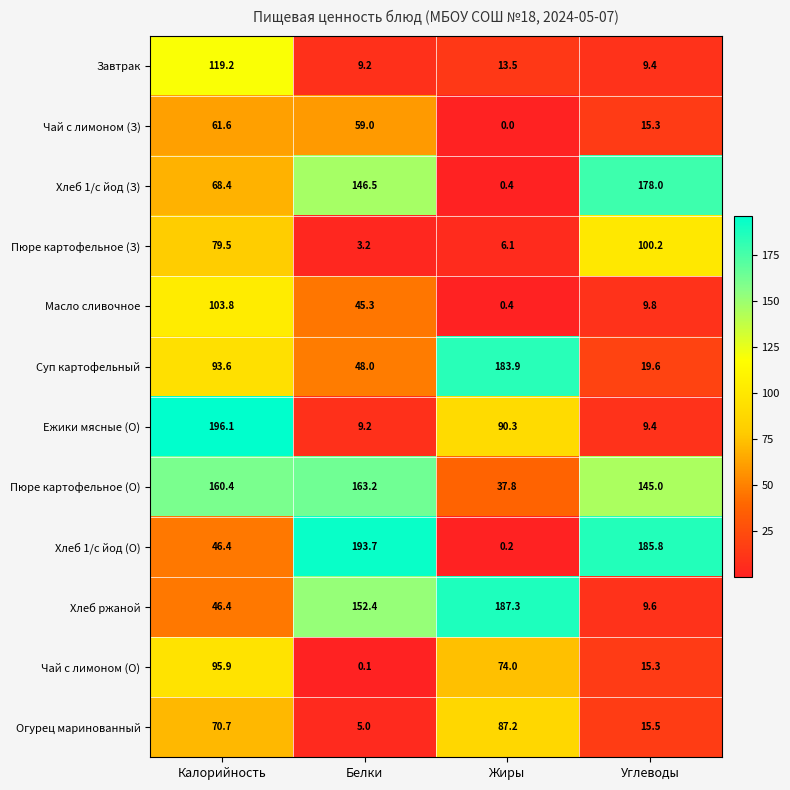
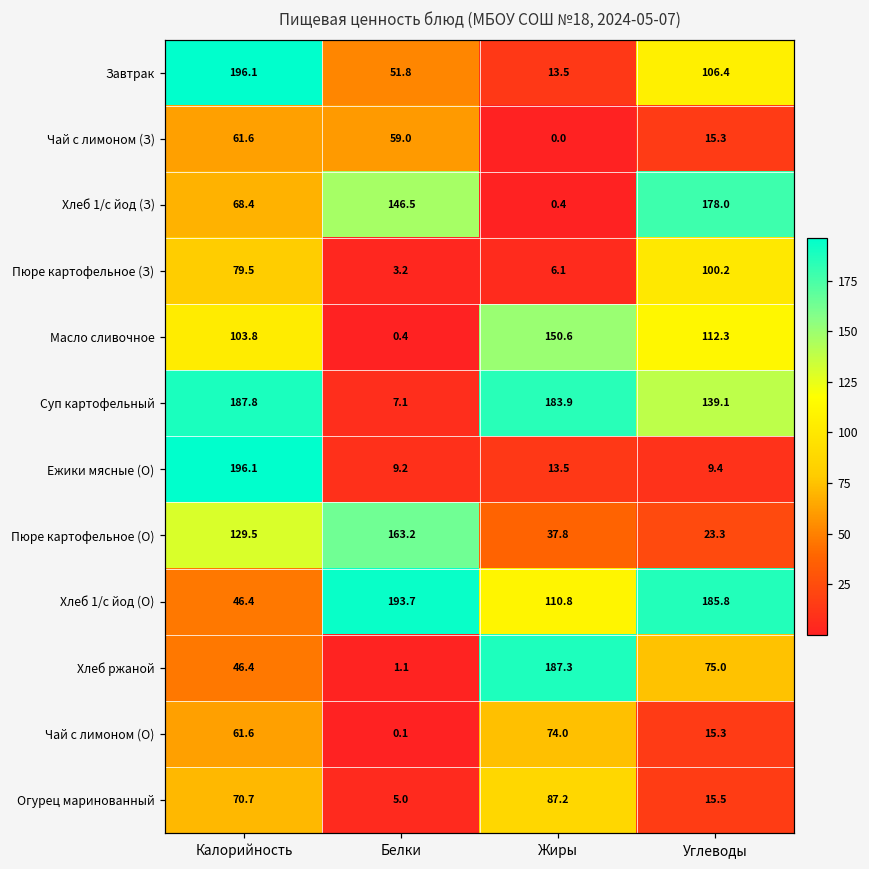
  {
    "Завтрак": {
-     "Калорийность": 119.2,
-     "Белки": 9.2,
+     "Калорийность": 196.1,
+     "Белки": 51.8,
      "Жиры": 13.5,
-     "Углеводы": 9.4
+     "Углеводы": 106.4
    },
    "Чай с лимоном (З)": {
      "Калорийность": 61.6,
      "Белки": 59.0,
      "Жиры": 0.0,
      "Углеводы": 15.3
    },
    "Хлеб 1/с йод (З)": {
      "Калорийность": 68.4,
      "Белки": 146.5,
      "Жиры": 0.4,
      "Углеводы": 178.0
    },
    "Пюре картофельное (З)": {
      "Калорийность": 79.5,
      "Белки": 3.2,
      "Жиры": 6.1,
      "Углеводы": 100.2
    },
    "Масло сливочное": {
      "Калорийность": 103.8,
-     "Белки": 45.3,
-     "Жиры": 0.4,
-     "Углеводы": 9.8
+     "Белки": 0.4,
+     "Жиры": 150.6,
+     "Углеводы": 112.3
    },
    "Суп картофельный": {
-     "Калорийность": 93.6,
-     "Белки": 48.0,
+     "Калорийность": 187.8,
+     "Белки": 7.1,
      "Жиры": 183.9,
-     "Углеводы": 19.6
+     "Углеводы": 139.1
    },
    "Ежики мясные (О)": {
      "Калорийность": 196.1,
      "Белки": 9.2,
-     "Жиры": 90.3,
+     "Жиры": 13.5,
      "Углеводы": 9.4
    },
    "Пюре картофельное (О)": {
-     "Калорийность": 160.4,
+     "Калорийность": 129.5,
      "Белки": 163.2,
      "Жиры": 37.8,
-     "Углеводы": 145.0
+     "Углеводы": 23.3
    },
    "Хлеб 1/с йод (О)": {
      "Калорийность": 46.4,
      "Белки": 193.7,
-     "Жиры": 0.2,
+     "Жиры": 110.8,
      "Углеводы": 185.8
    },
    "Хлеб ржаной": {
      "Калорийность": 46.4,
-     "Белки": 152.4,
+     "Белки": 1.1,
      "Жиры": 187.3,
-     "Углеводы": 9.6
+     "Углеводы": 75.0
    },
    "Чай с лимоном (О)": {
-     "Калорийность": 95.9,
+     "Калорийность": 61.6,
      "Белки": 0.1,
      "Жиры": 74.0,
      "Углеводы": 15.3
    },
    "Огурец маринованный": {
      "Калорийность": 70.7,
      "Белки": 5.0,
      "Жиры": 87.2,
      "Углеводы": 15.5
    }
  }
